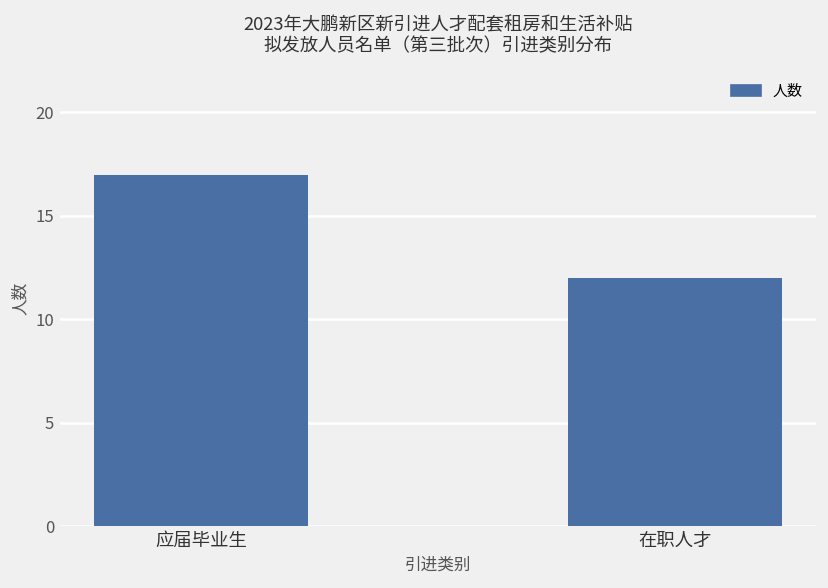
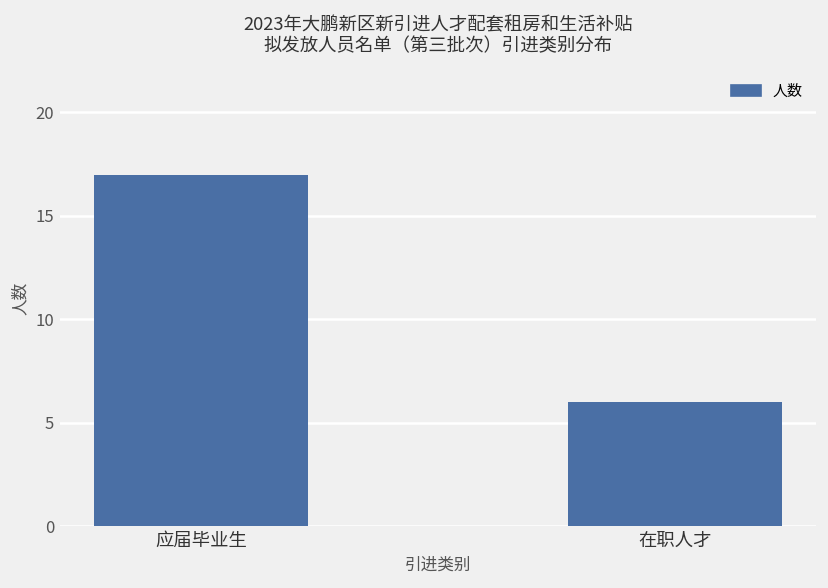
  {
    "应届毕业生": 17,
-   "在职人才": 12
+   "在职人才": 6
  }
